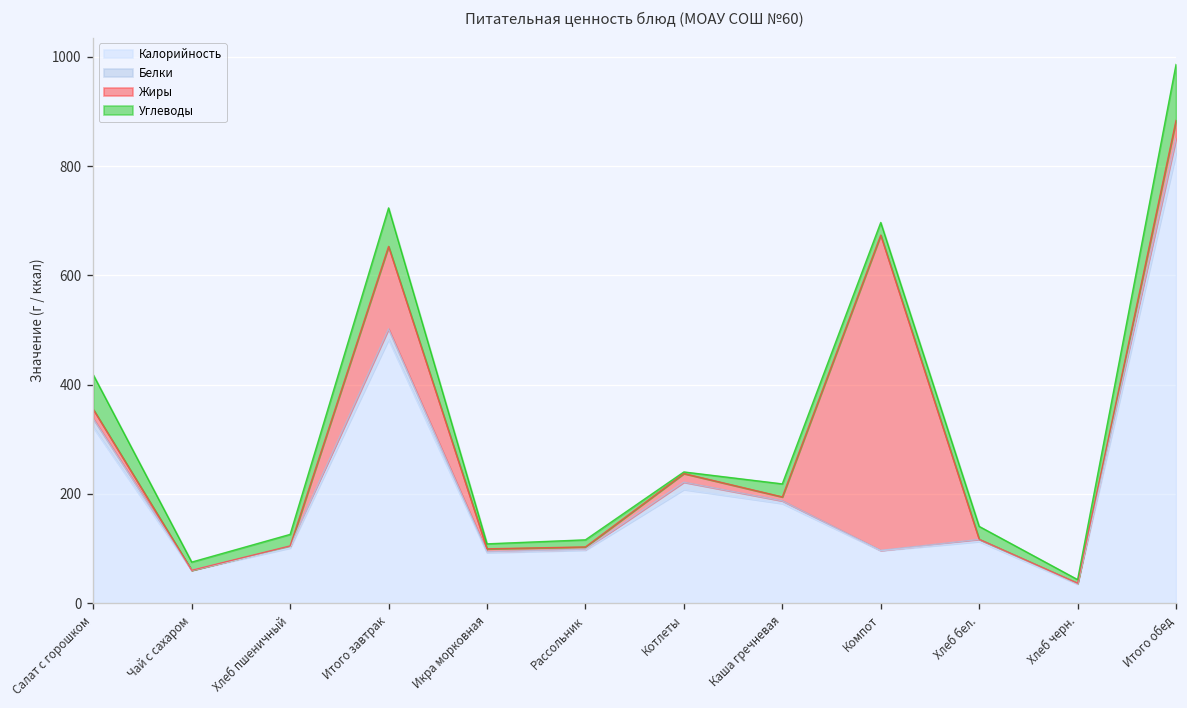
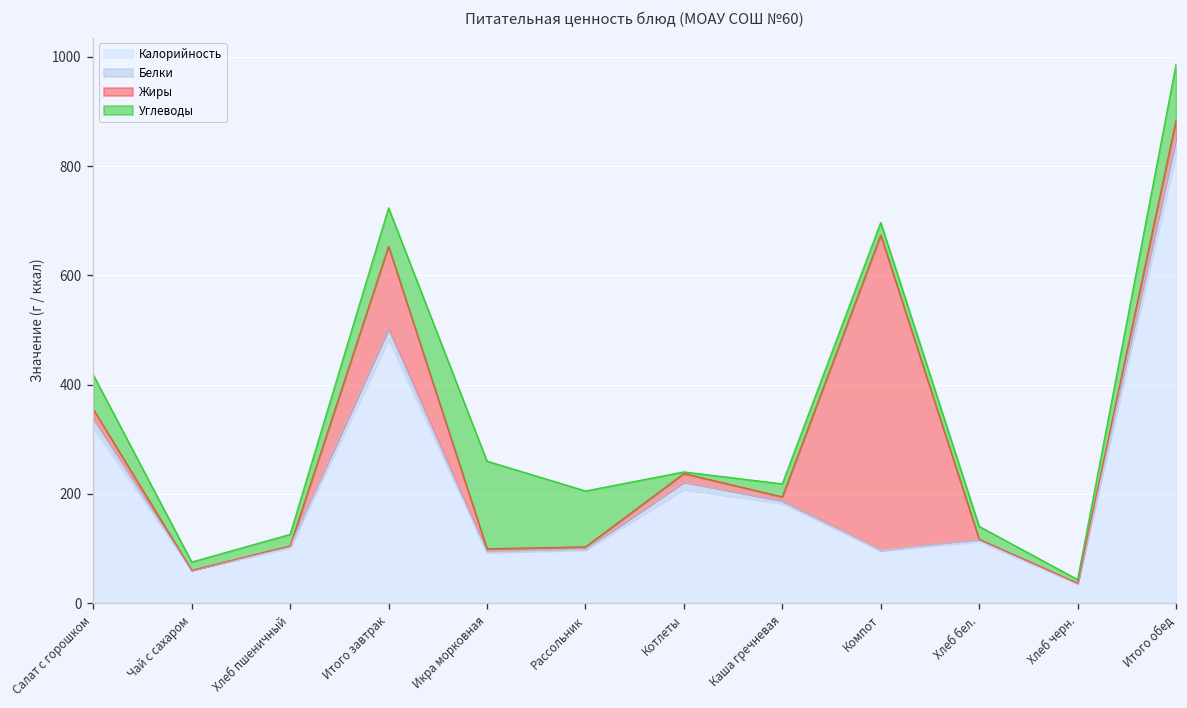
  {
    "Жиры": {
      "Салат с горошком": 20,
      "Итого завтрак": 150,
      "Каша гречневая": 10,
      "Компот": 580,
      "Итого обед": 30
    },
    "Углеводы": {
      "Салат с горошком": 60,
      "Чай с сахаром": 10,
      "Хлеб пшеничный": 20,
      "Итого завтрак": 70,
-     "Икра морковная": 10,
-     "Рассольник": 10,
+     "Икра морковная": 160,
+     "Рассольник": 100,
      "Каша гречневая": 20,
      "Компот": 20,
      "Хлеб бел.": 20,
      "Хлеб черн.": 10,
      "Итого обед": 100
    }
  }
